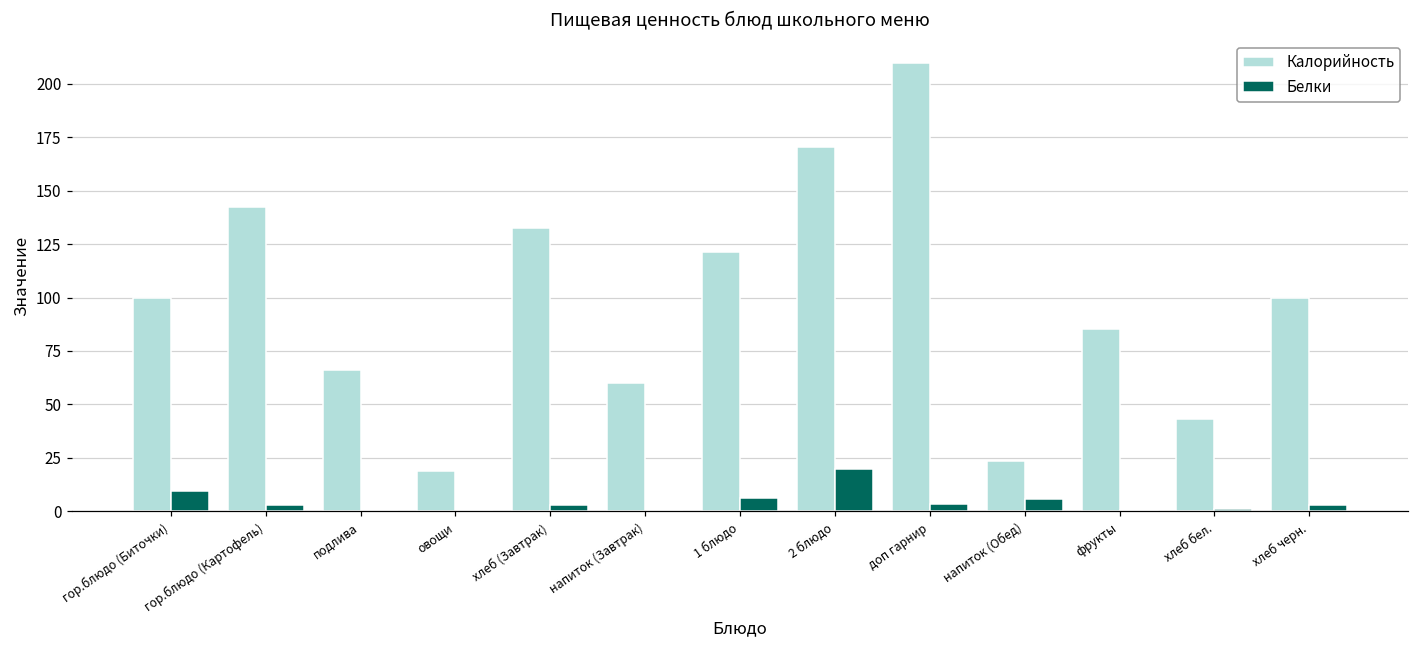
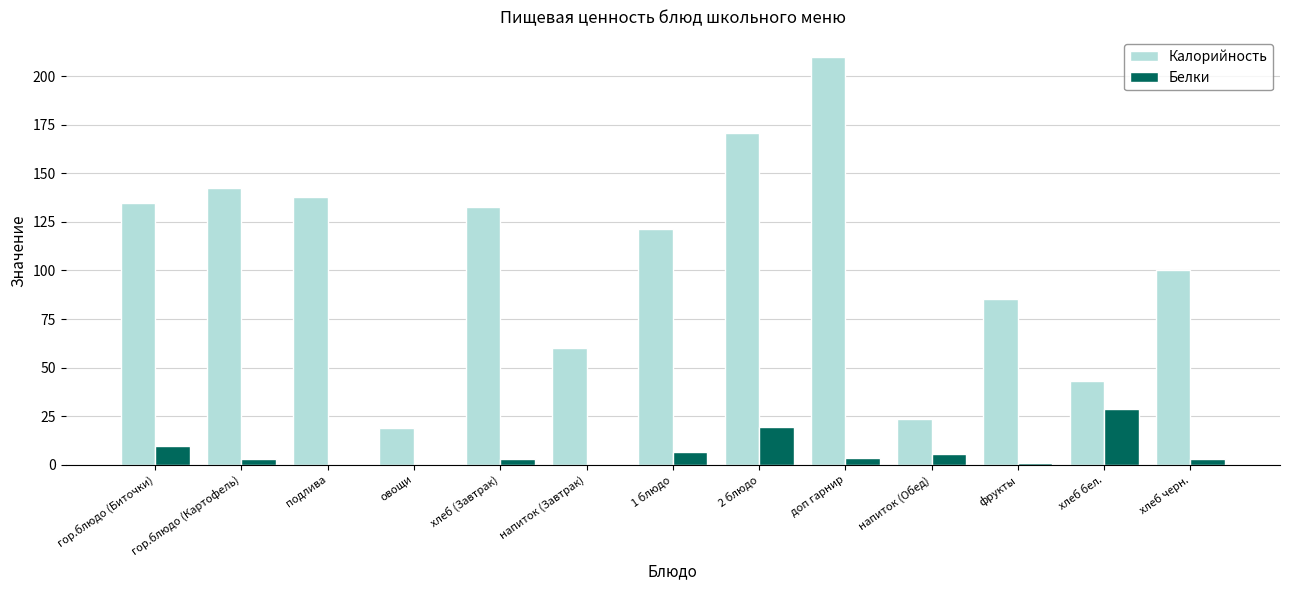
  {
    "Калорийность": {
-     "гор.блюдо (Биточки)": 100,
+     "гор.блюдо (Биточки)": 135,
      "гор.блюдо (Картофель)": 142,
-     "подлива": 66,
+     "подлива": 138,
      "овощи": 19,
      "хлеб (Завтрак)": 133,
      "напиток (Завтрак)": 60,
      "1 блюдо": 121,
      "2 блюдо": 171,
      "доп гарнир": 210,
      "напиток (Обед)": 23,
      "фрукты": 86,
      "хлеб бел.": 43,
      "хлеб черн.": 100
    },
    "Белки": {
      "гор.блюдо (Биточки)": 10,
      "гор.блюдо (Картофель)": 3,
      "хлеб (Завтрак)": 3,
      "1 блюдо": 6,
      "2 блюдо": 20,
      "доп гарнир": 4,
      "напиток (Обед)": 6,
-     "хлеб бел.": 1,
+     "хлеб бел.": 29,
      "хлеб черн.": 3
    }
  }
